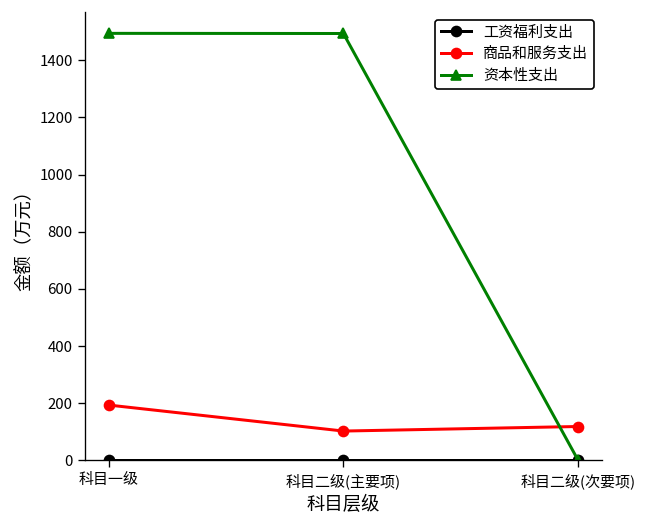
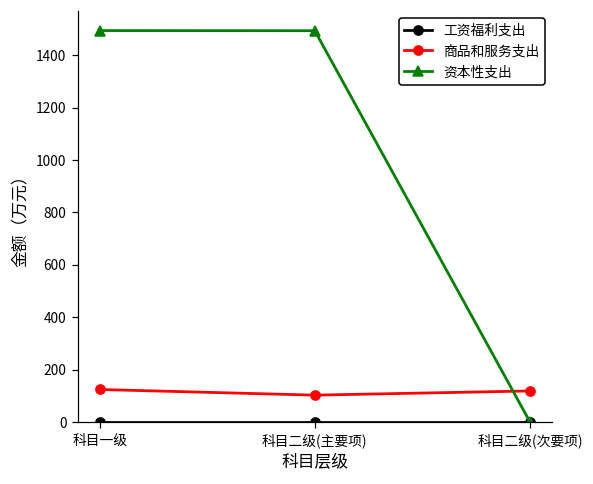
  {
    "工资福利支出": {
      "科目一级": 0,
      "科目二级(主要项)": 0
    },
    "商品和服务支出": {
-     "科目一级": 190,
+     "科目一级": 120,
      "科目二级(主要项)": 100,
      "科目二级(次要项)": 120
    },
    "资本性支出": {
      "科目一级": 1490,
      "科目二级(主要项)": 1490
    }
  }
